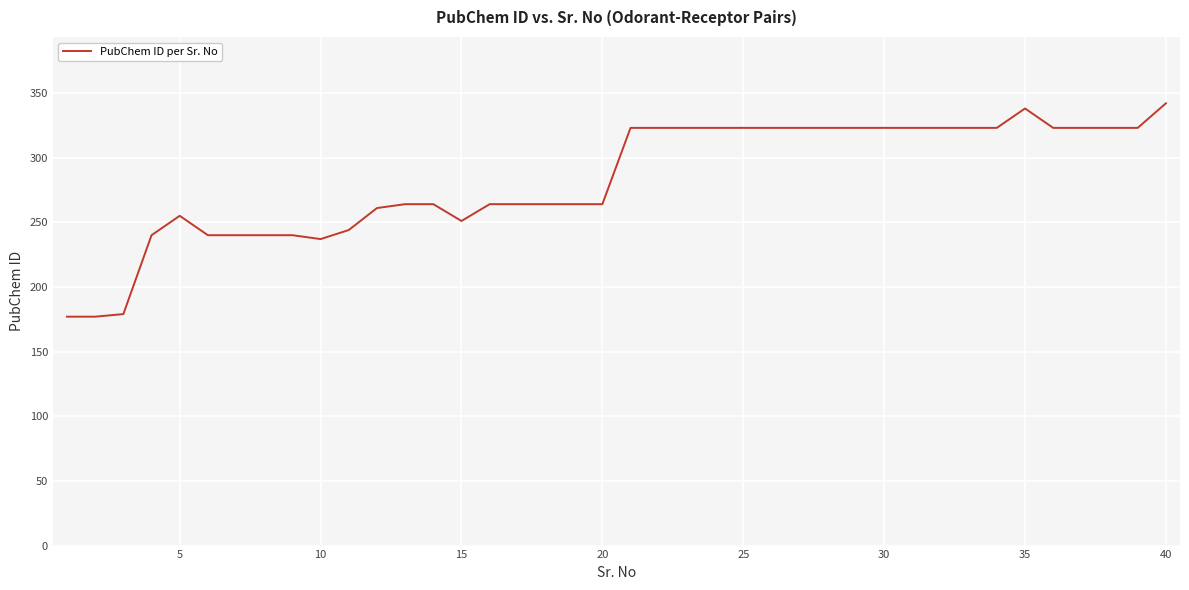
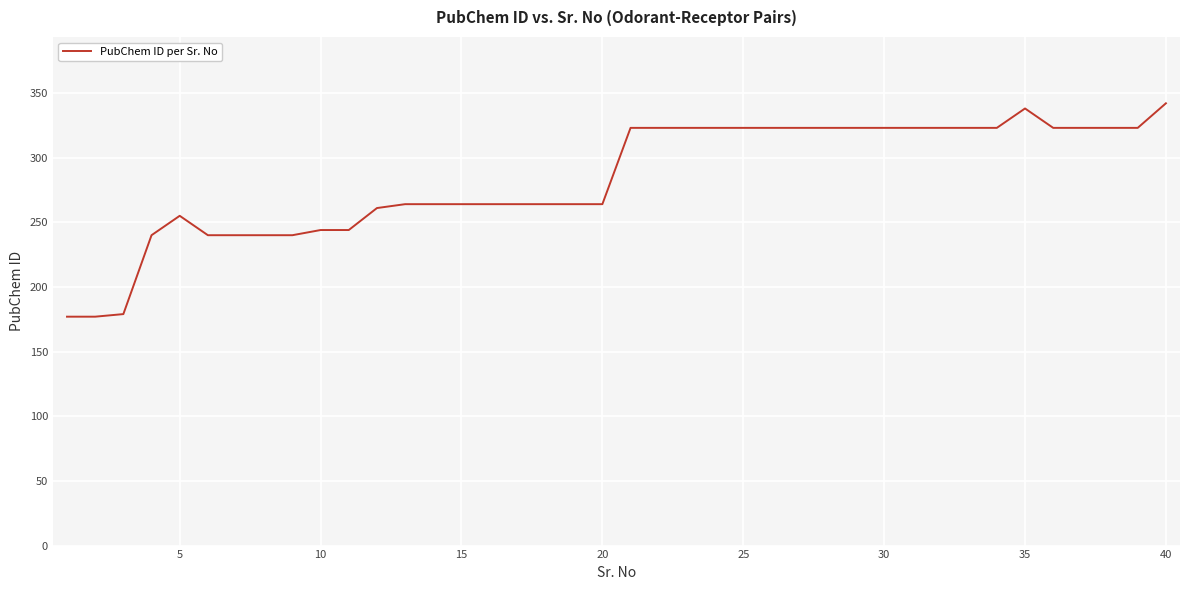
  {
    "5": 255,
-   "10": 237,
-   "15": 251,
+   "10": 244,
+   "15": 264,
    "20": 264,
    "25": 323,
    "30": 323,
    "35": 338,
    "40": 342
  }
